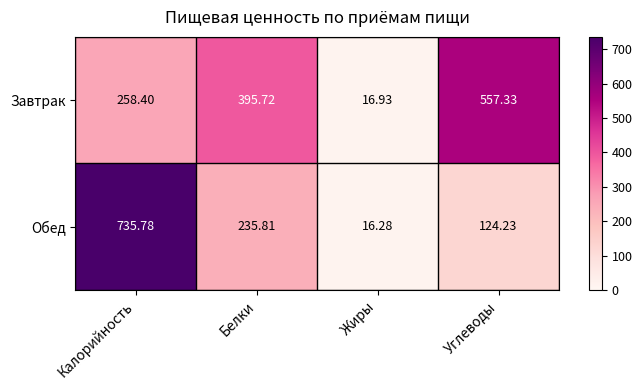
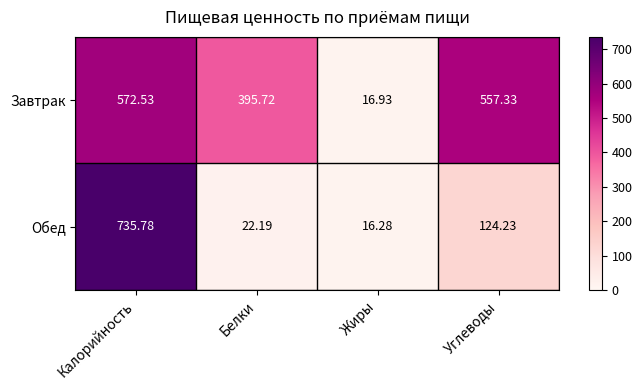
  {
    "Завтрак": {
-     "Калорийность": 258.40,
+     "Калорийность": 572.53,
      "Белки": 395.72,
      "Жиры": 16.93,
      "Углеводы": 557.33
    },
    "Обед": {
      "Калорийность": 735.78,
-     "Белки": 235.81,
+     "Белки": 22.19,
      "Жиры": 16.28,
      "Углеводы": 124.23
    }
  }
